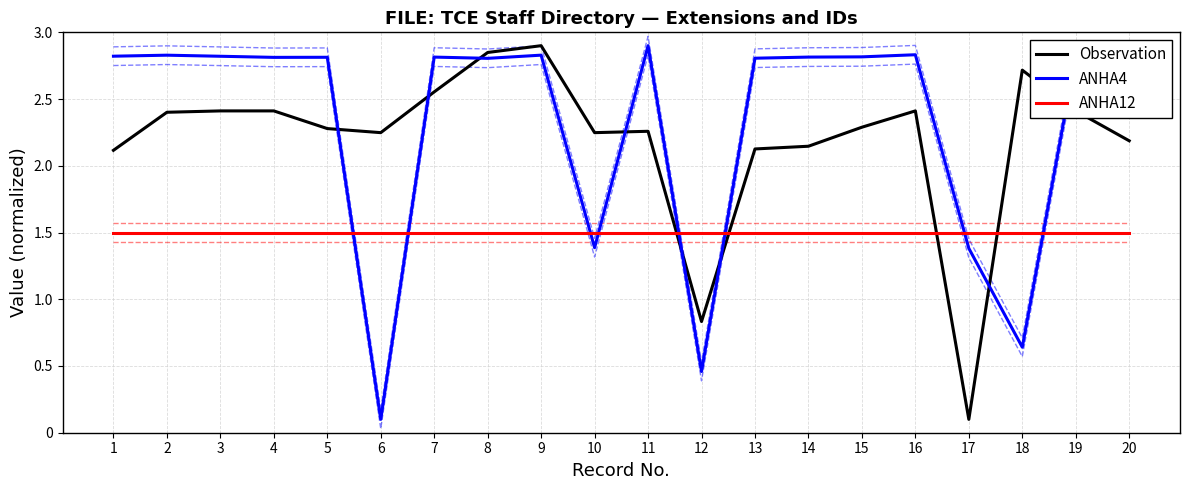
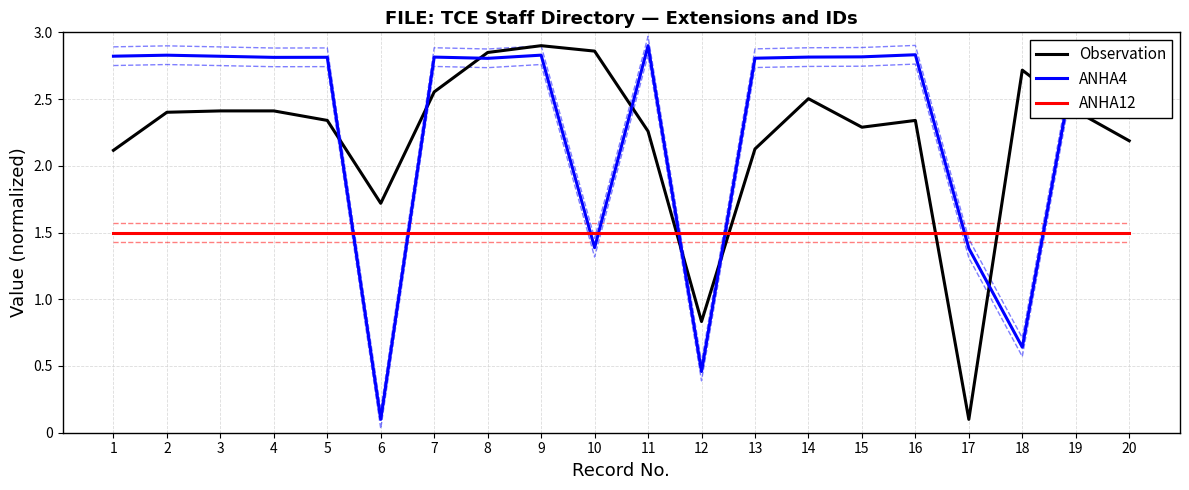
  {
    "Observation": {
      "1": 2.12,
      "2": 2.40,
      "3": 2.41,
      "4": 2.41,
-     "5": 2.28,
-     "6": 2.25,
+     "5": 2.34,
+     "6": 1.72,
      "7": 2.55,
      "8": 2.85,
-     "10": 2.25,
+     "10": 2.86,
      "11": 2.26,
      "12": 0.83,
      "13": 2.13,
-     "14": 2.15,
+     "14": 2.50,
      "15": 2.29,
-     "16": 2.41,
+     "16": 2.34,
      "17": 0.10,
      "18": 2.72,
      "20": 2.19
    }
  }
